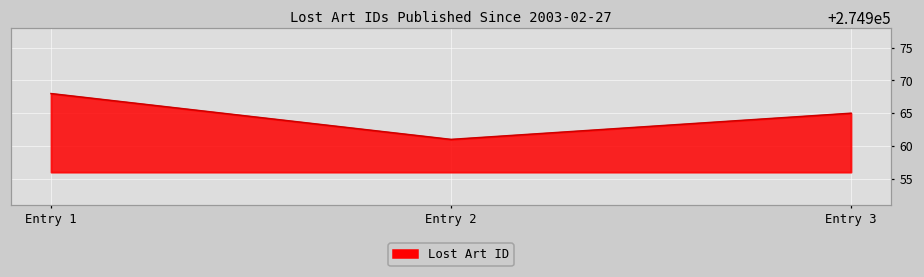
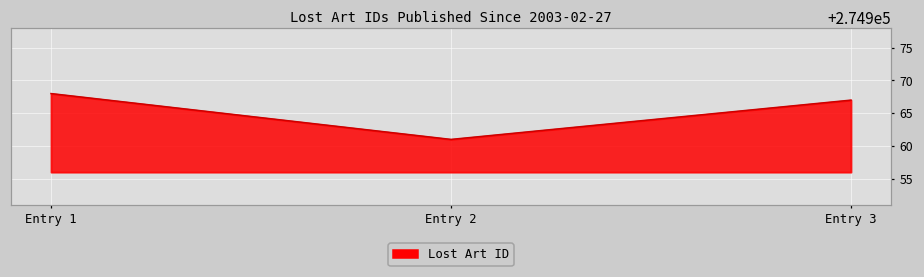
  {
    "Entry 1": 274968,
    "Entry 2": 274961,
-   "Entry 3": 274965
+   "Entry 3": 274967
  }
